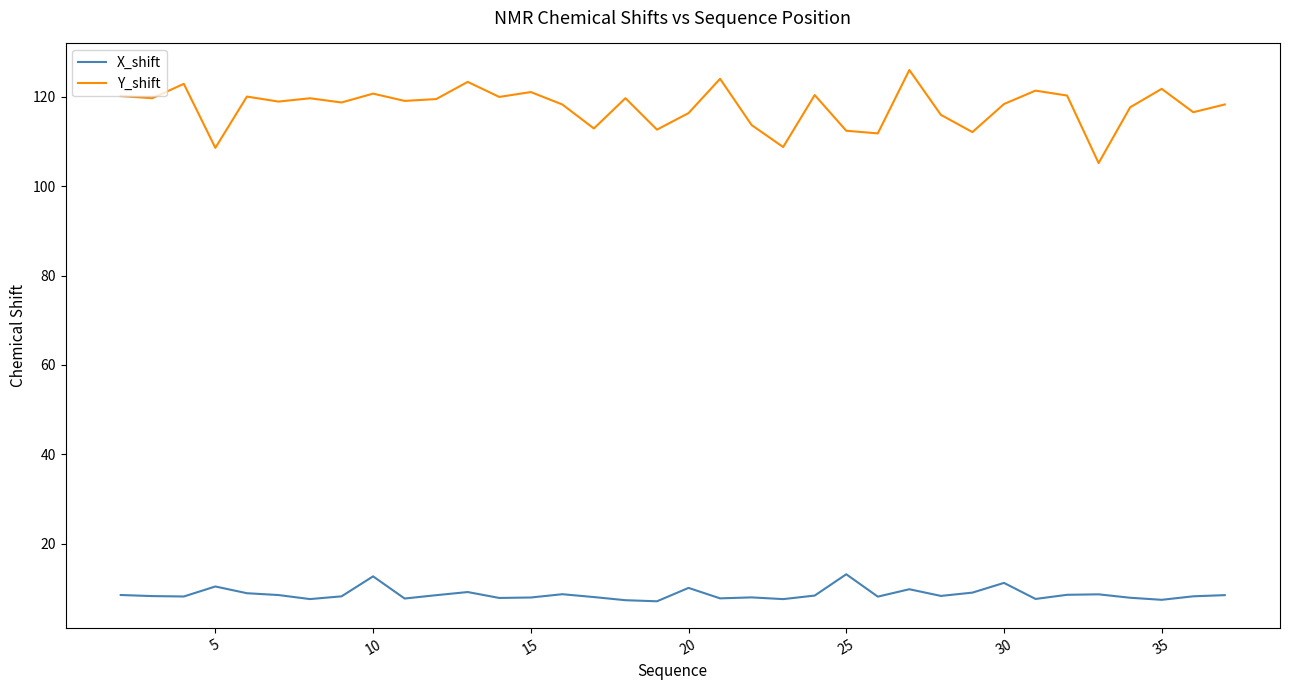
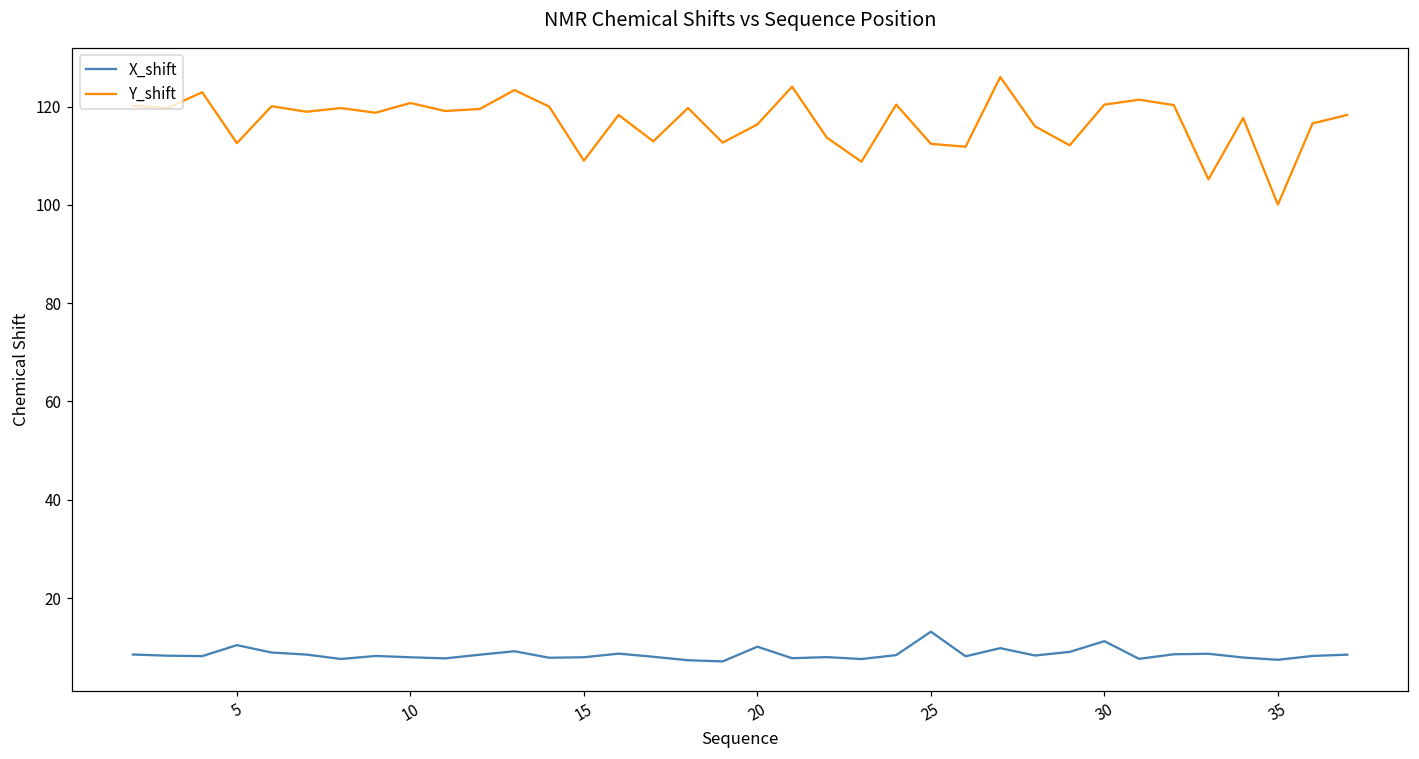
  {
    "X_shift": {
      "5": 10,
-     "10": 13,
+     "10": 8,
      "15": 8,
      "20": 10,
      "25": 13,
      "30": 11,
      "35": 7
    },
    "Y_shift": {
-     "5": 109,
+     "5": 113,
      "10": 121,
-     "15": 121,
+     "15": 109,
      "20": 116,
      "25": 112,
-     "30": 118,
-     "35": 122
+     "30": 120,
+     "35": 100
    }
  }
